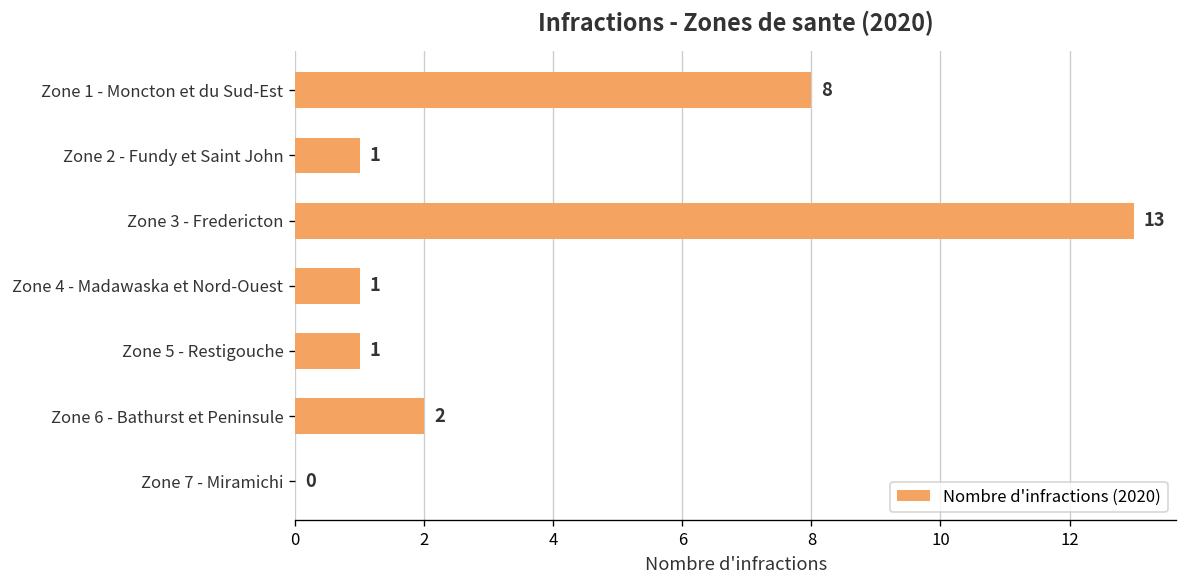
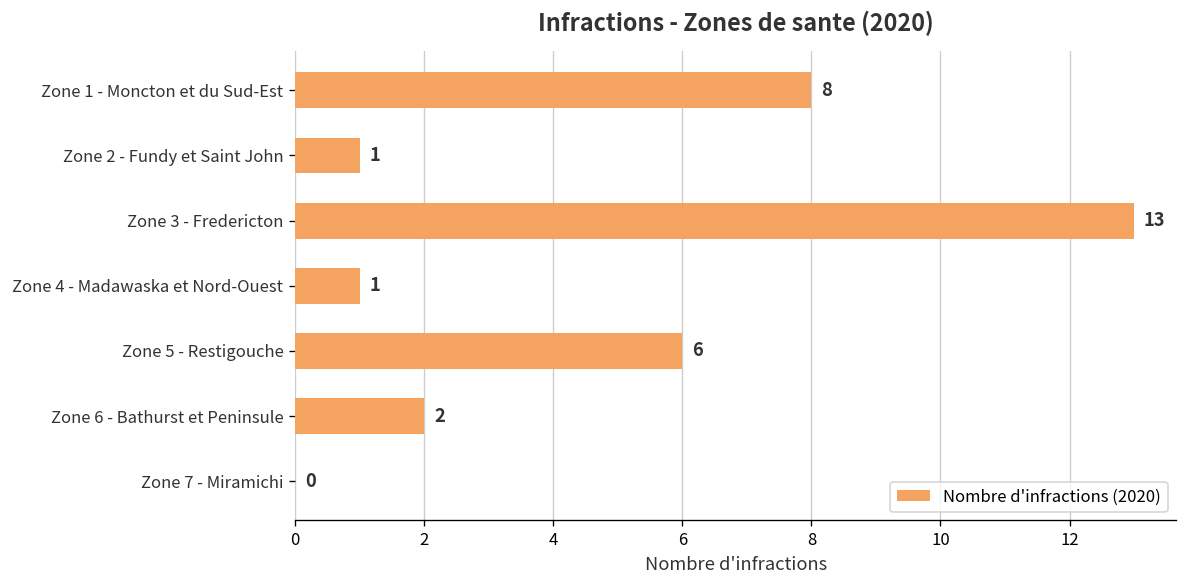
  {
    "Zone 1 - Moncton et du Sud-Est": 8,
    "Zone 2 - Fundy et Saint John": 1,
    "Zone 3 - Fredericton": 13,
    "Zone 4 - Madawaska et Nord-Ouest": 1,
-   "Zone 5 - Restigouche": 1,
+   "Zone 5 - Restigouche": 6,
    "Zone 6 - Bathurst et Peninsule": 2,
    "Zone 7 - Miramichi": 0
  }
